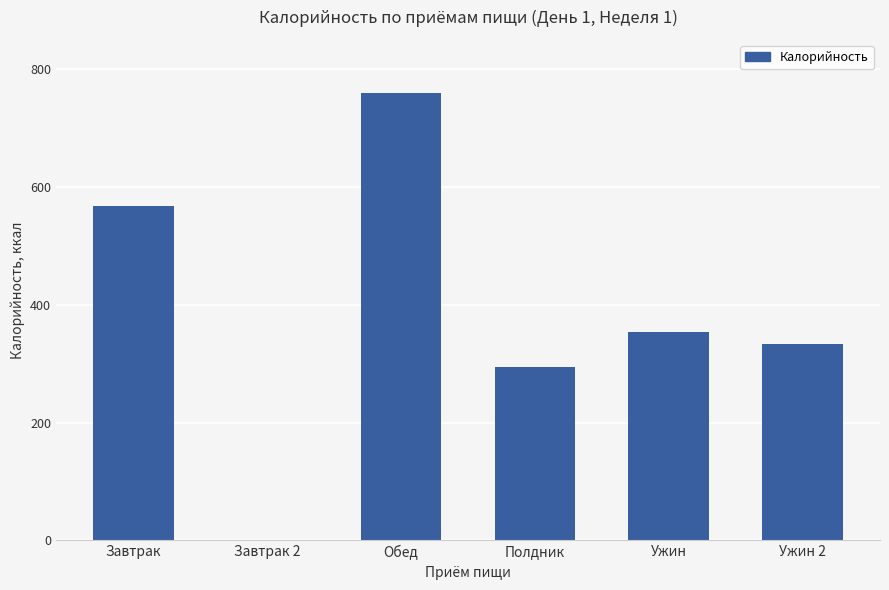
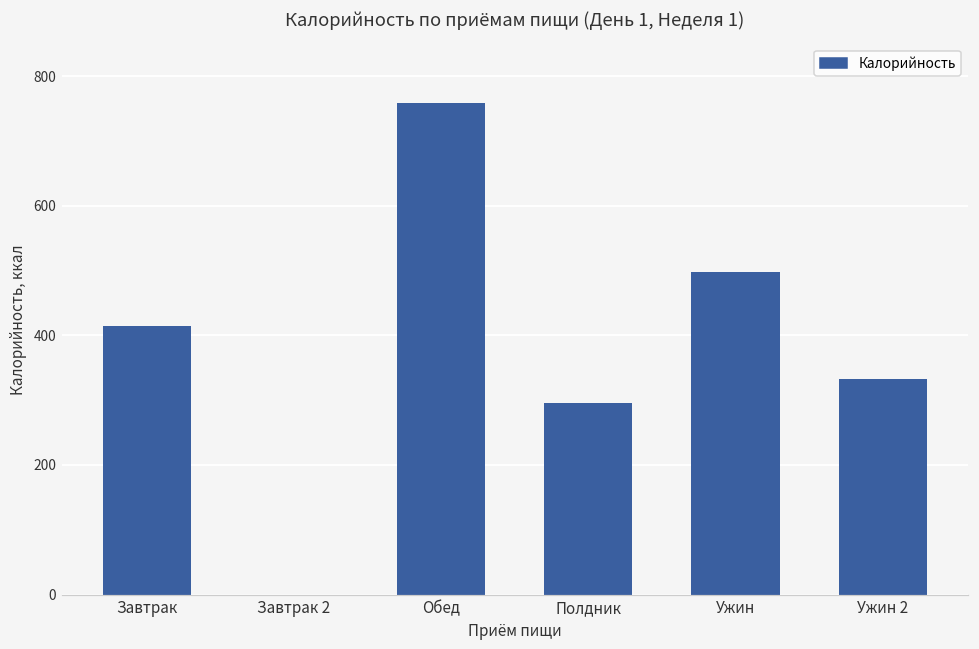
  {
-   "Завтрак": 570,
+   "Завтрак": 410,
    "Завтрак 2": 0,
    "Обед": 760,
    "Полдник": 300,
-   "Ужин": 350,
+   "Ужин": 500,
    "Ужин 2": 330
  }
